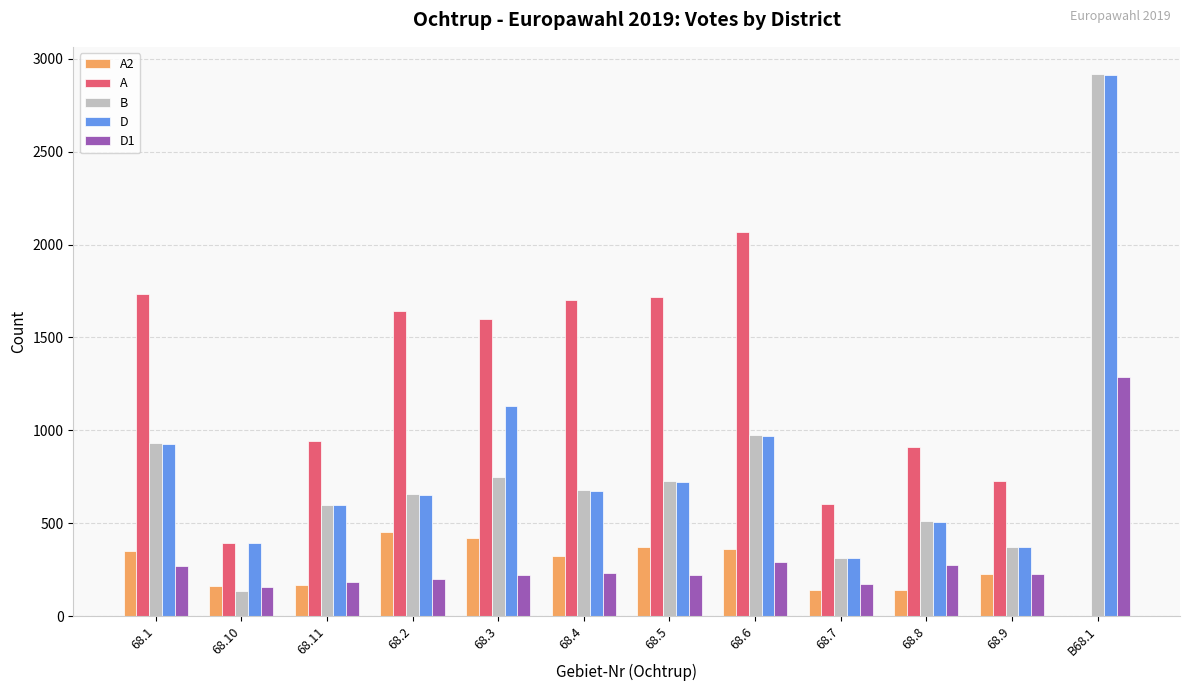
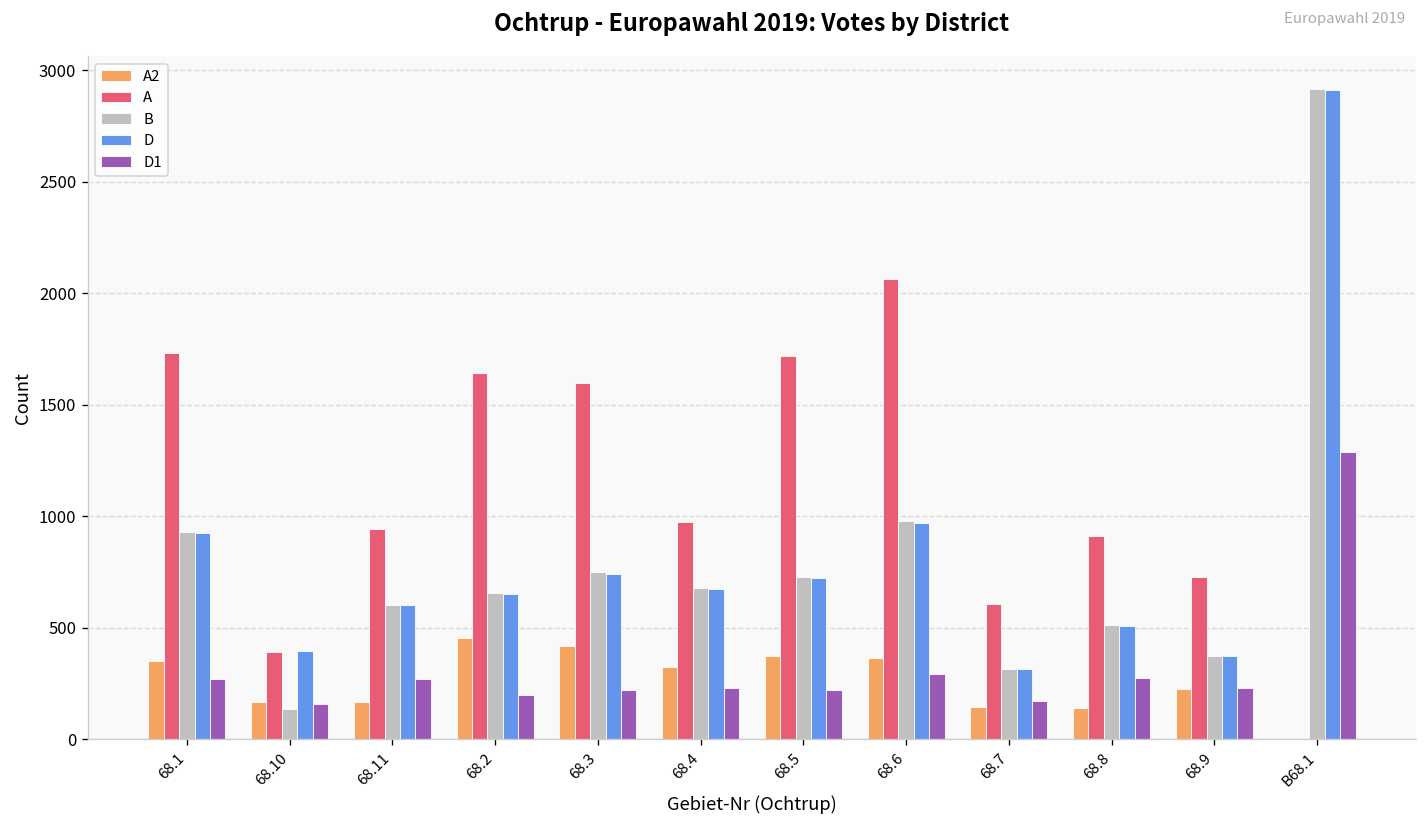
  {
    "A2": {
      "68.1": 350,
      "68.10": 170,
      "68.11": 170,
      "68.2": 450,
      "68.3": 420,
      "68.4": 330,
      "68.5": 370,
      "68.6": 360,
      "68.7": 140,
      "68.8": 140,
      "68.9": 230,
      "B68.1": 0
    },
    "A": {
      "68.1": 1730,
      "68.10": 390,
      "68.11": 940,
      "68.2": 1640,
      "68.3": 1600,
-     "68.4": 1700,
+     "68.4": 970,
      "68.5": 1720,
      "68.6": 2070,
      "68.7": 610,
      "68.8": 910,
      "68.9": 730,
      "B68.1": 0
    },
    "B": {
      "68.1": 930,
      "68.10": 130,
      "68.11": 600,
      "68.2": 660,
      "68.3": 750,
      "68.4": 680,
      "68.5": 730,
      "68.6": 980,
      "68.7": 320,
      "68.8": 510,
      "68.9": 370,
      "B68.1": 2920
    },
    "D": {
      "68.1": 930,
      "68.10": 390,
      "68.11": 600,
      "68.2": 650,
-     "68.3": 1130,
+     "68.3": 740,
      "68.4": 680,
      "68.5": 730,
      "68.6": 970,
      "68.7": 310,
      "68.8": 510,
      "68.9": 370,
      "B68.1": 2910
    },
    "D1": {
      "68.1": 270,
      "68.10": 160,
-     "68.11": 180,
+     "68.11": 270,
      "68.2": 200,
      "68.3": 220,
      "68.4": 230,
      "68.5": 220,
      "68.6": 290,
      "68.7": 170,
      "68.8": 280,
      "68.9": 230,
      "B68.1": 1290
    }
  }
